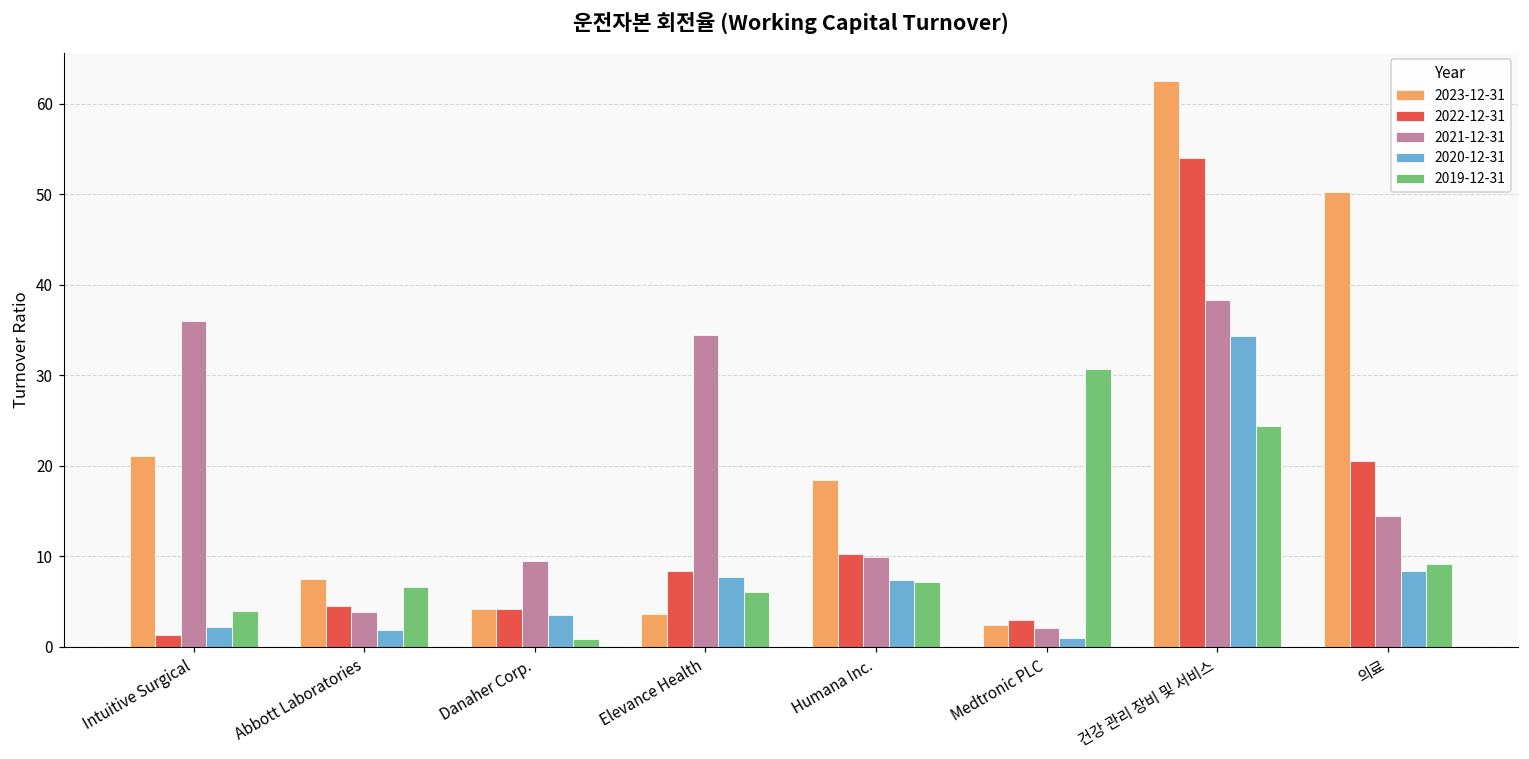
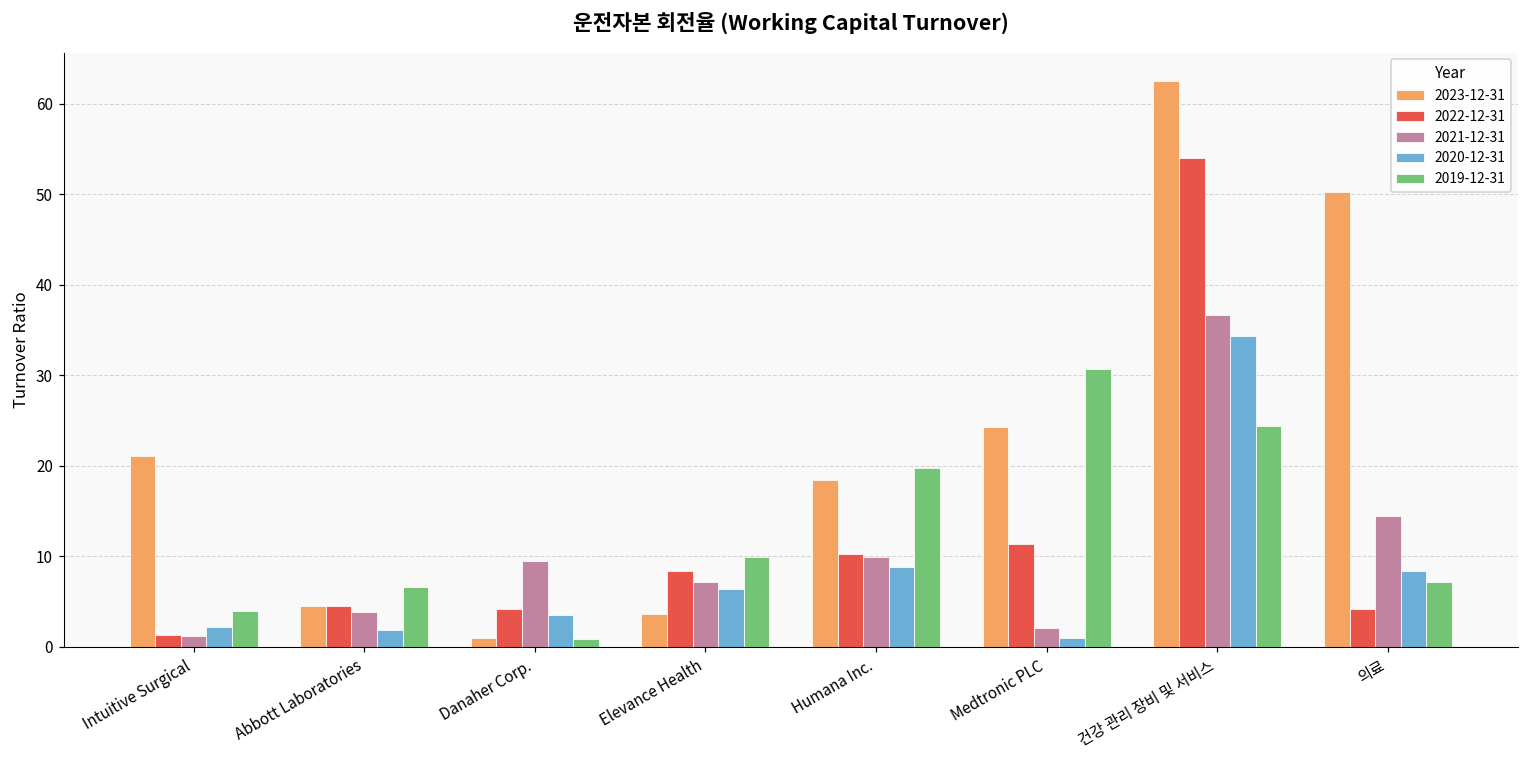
  {
    "2023-12-31": {
      "Intuitive Surgical": 21,
-     "Abbott Laboratories": 8,
-     "Danaher Corp.": 4,
+     "Abbott Laboratories": 5,
+     "Danaher Corp.": 1,
      "Elevance Health": 4,
      "Humana Inc.": 18,
-     "Medtronic PLC": 2,
+     "Medtronic PLC": 24,
      "건강 관리 장비 및 서비스": 63,
      "의료": 50
    },
    "2022-12-31": {
      "Intuitive Surgical": 1,
      "Abbott Laboratories": 4,
      "Danaher Corp.": 4,
      "Elevance Health": 8,
      "Humana Inc.": 10,
-     "Medtronic PLC": 3,
+     "Medtronic PLC": 11,
      "건강 관리 장비 및 서비스": 54,
-     "의료": 21
+     "의료": 4
    },
    "2021-12-31": {
-     "Intuitive Surgical": 36,
+     "Intuitive Surgical": 1,
      "Abbott Laboratories": 4,
      "Danaher Corp.": 10,
-     "Elevance Health": 34,
+     "Elevance Health": 7,
      "Humana Inc.": 10,
      "Medtronic PLC": 2,
-     "건강 관리 장비 및 서비스": 38,
+     "건강 관리 장비 및 서비스": 37,
      "의료": 14
    },
    "2020-12-31": {
      "Intuitive Surgical": 2,
      "Abbott Laboratories": 2,
      "Danaher Corp.": 3,
-     "Elevance Health": 8,
-     "Humana Inc.": 7,
+     "Elevance Health": 6,
+     "Humana Inc.": 9,
      "Medtronic PLC": 1,
      "건강 관리 장비 및 서비스": 34,
      "의료": 8
    },
    "2019-12-31": {
      "Intuitive Surgical": 4,
      "Abbott Laboratories": 7,
      "Danaher Corp.": 1,
-     "Elevance Health": 6,
-     "Humana Inc.": 7,
+     "Elevance Health": 10,
+     "Humana Inc.": 20,
      "Medtronic PLC": 31,
      "건강 관리 장비 및 서비스": 24,
-     "의료": 9
+     "의료": 7
    }
  }
